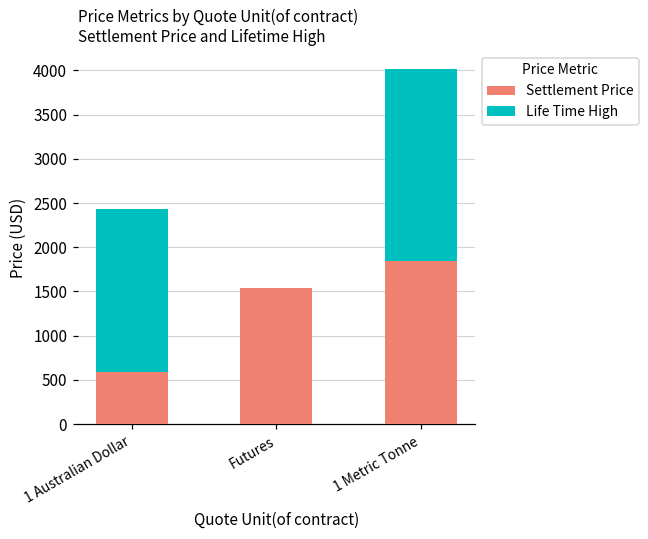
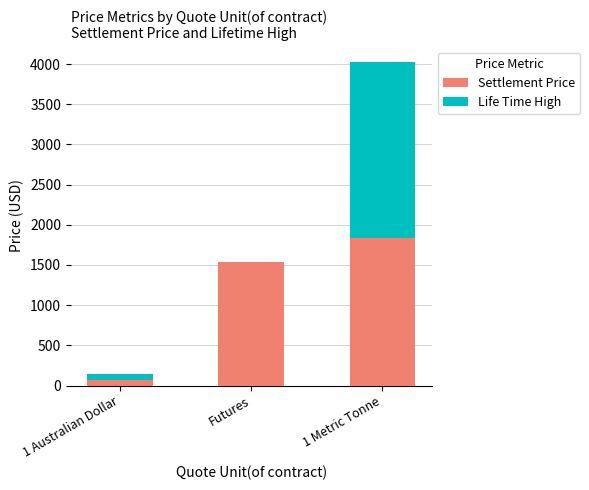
  {
    "Settlement Price": {
-     "1 Australian Dollar": 600,
+     "1 Australian Dollar": 100,
      "Futures": 1500,
      "1 Metric Tonne": 1800
    },
    "Life Time High": {
-     "1 Australian Dollar": 1800,
+     "1 Australian Dollar": 100,
      "Futures": 0,
      "1 Metric Tonne": 2200
    }
  }
